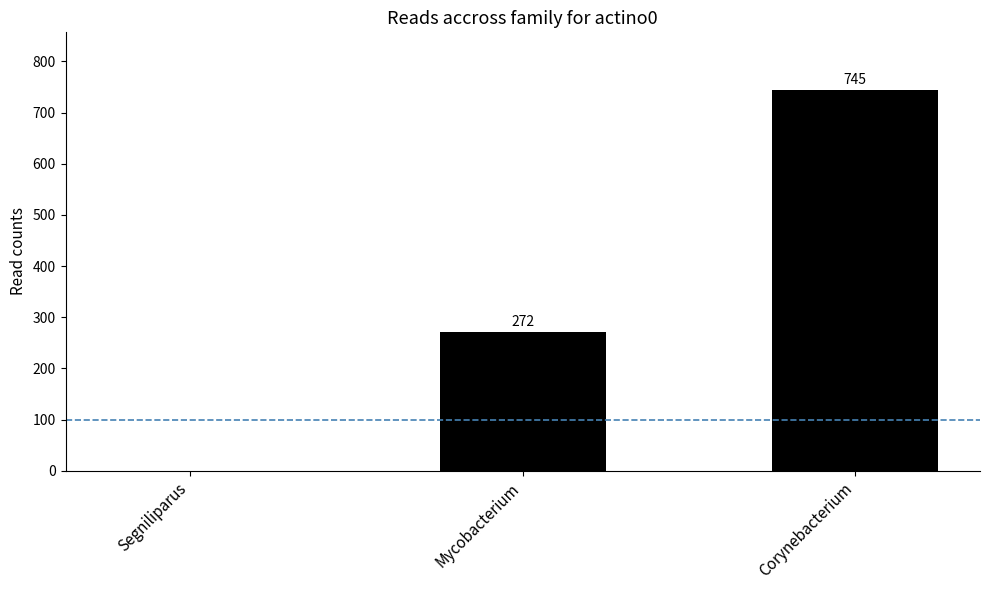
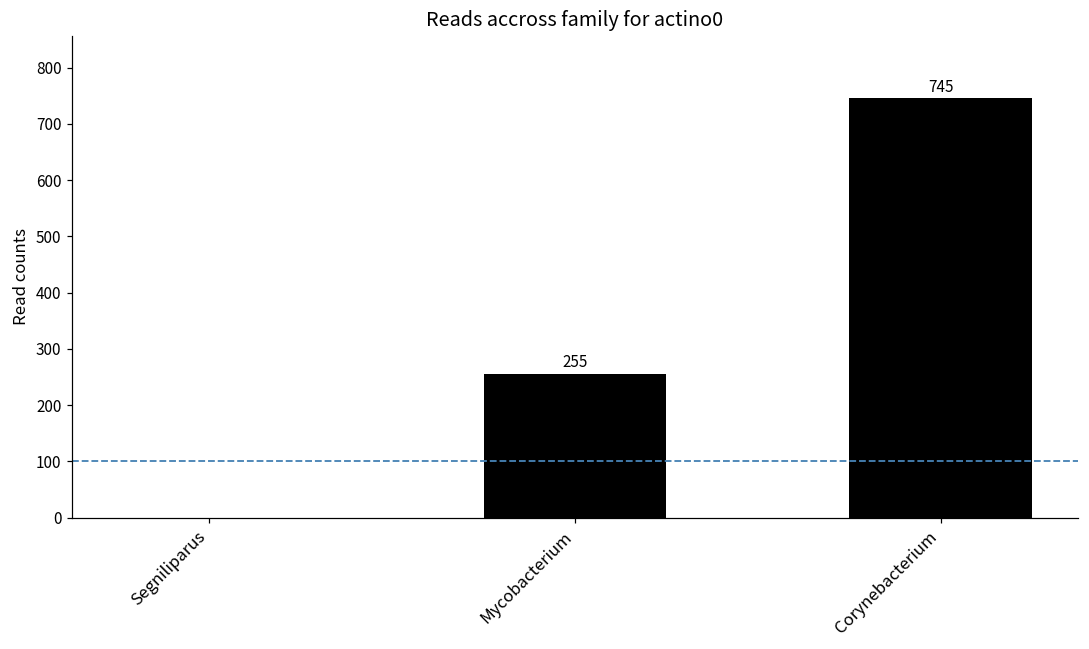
  {
-   "Mycobacterium": 272,
+   "Mycobacterium": 255,
    "Corynebacterium": 745
  }
